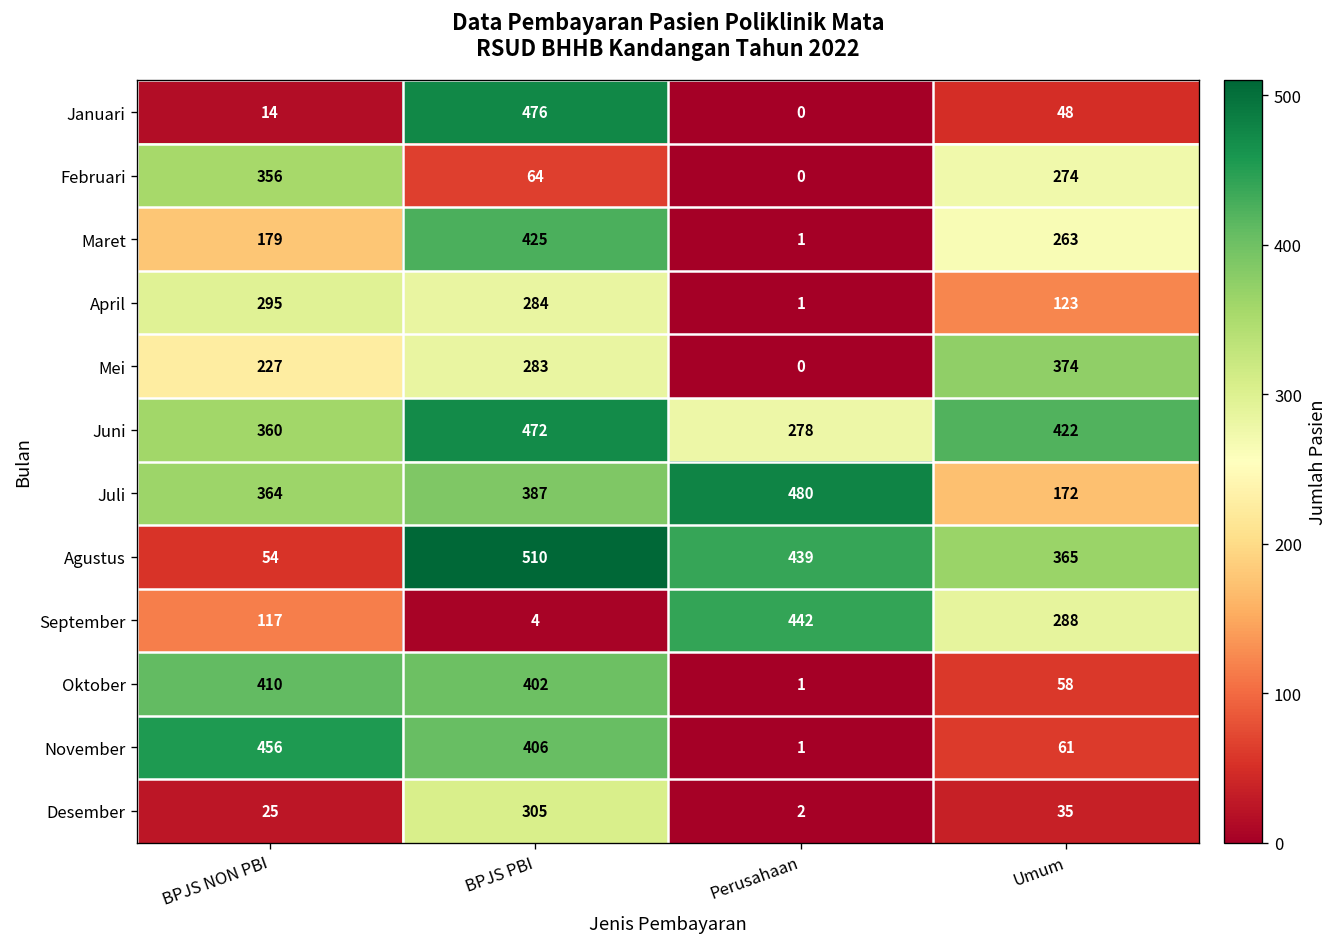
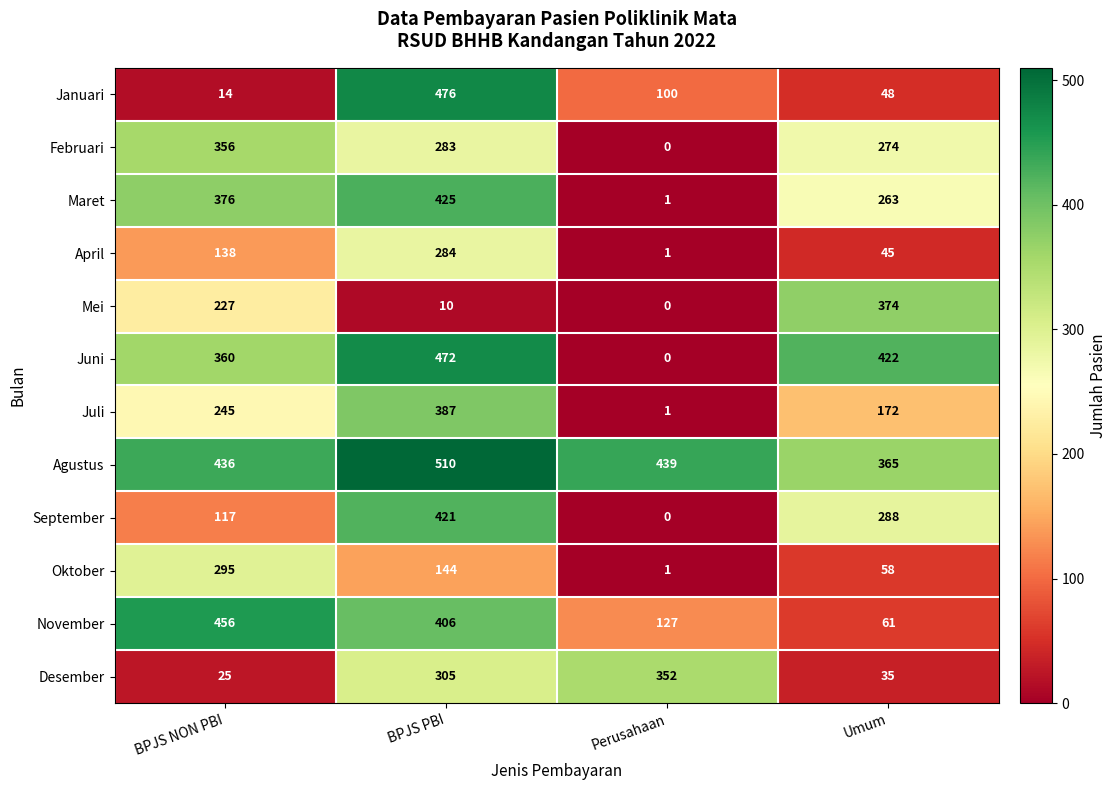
  {
    "Januari": {
      "BPJS NON PBI": 14,
      "BPJS PBI": 476,
-     "Perusahaan": 0,
+     "Perusahaan": 100,
      "Umum": 48
    },
    "Februari": {
      "BPJS NON PBI": 356,
-     "BPJS PBI": 64,
+     "BPJS PBI": 283,
      "Perusahaan": 0,
      "Umum": 274
    },
    "Maret": {
-     "BPJS NON PBI": 179,
+     "BPJS NON PBI": 376,
      "BPJS PBI": 425,
      "Perusahaan": 1,
      "Umum": 263
    },
    "April": {
-     "BPJS NON PBI": 295,
+     "BPJS NON PBI": 138,
      "BPJS PBI": 284,
      "Perusahaan": 1,
-     "Umum": 123
+     "Umum": 45
    },
    "Mei": {
      "BPJS NON PBI": 227,
-     "BPJS PBI": 283,
+     "BPJS PBI": 10,
      "Perusahaan": 0,
      "Umum": 374
    },
    "Juni": {
      "BPJS NON PBI": 360,
      "BPJS PBI": 472,
-     "Perusahaan": 278,
+     "Perusahaan": 0,
      "Umum": 422
    },
    "Juli": {
-     "BPJS NON PBI": 364,
+     "BPJS NON PBI": 245,
      "BPJS PBI": 387,
-     "Perusahaan": 480,
+     "Perusahaan": 1,
      "Umum": 172
    },
    "Agustus": {
-     "BPJS NON PBI": 54,
+     "BPJS NON PBI": 436,
      "BPJS PBI": 510,
      "Perusahaan": 439,
      "Umum": 365
    },
    "September": {
      "BPJS NON PBI": 117,
-     "BPJS PBI": 4,
-     "Perusahaan": 442,
+     "BPJS PBI": 421,
+     "Perusahaan": 0,
      "Umum": 288
    },
    "Oktober": {
-     "BPJS NON PBI": 410,
-     "BPJS PBI": 402,
+     "BPJS NON PBI": 295,
+     "BPJS PBI": 144,
      "Perusahaan": 1,
      "Umum": 58
    },
    "November": {
      "BPJS NON PBI": 456,
      "BPJS PBI": 406,
-     "Perusahaan": 1,
+     "Perusahaan": 127,
      "Umum": 61
    },
    "Desember": {
      "BPJS NON PBI": 25,
      "BPJS PBI": 305,
-     "Perusahaan": 2,
+     "Perusahaan": 352,
      "Umum": 35
    }
  }
